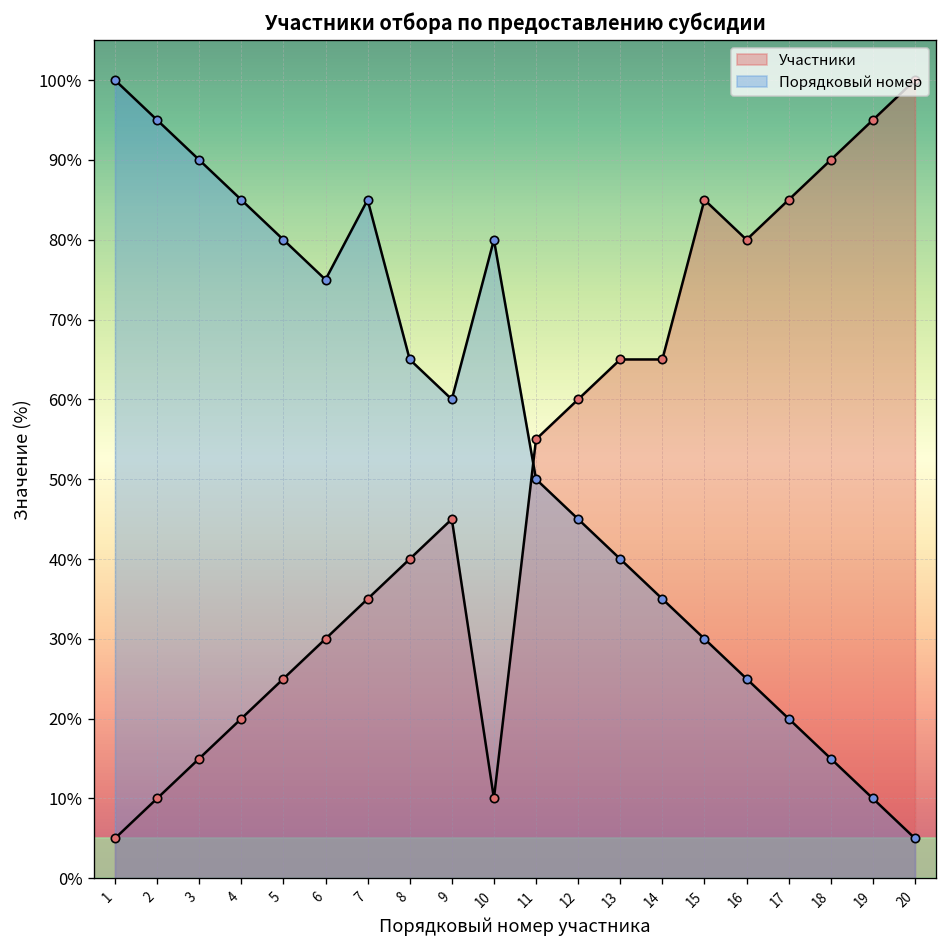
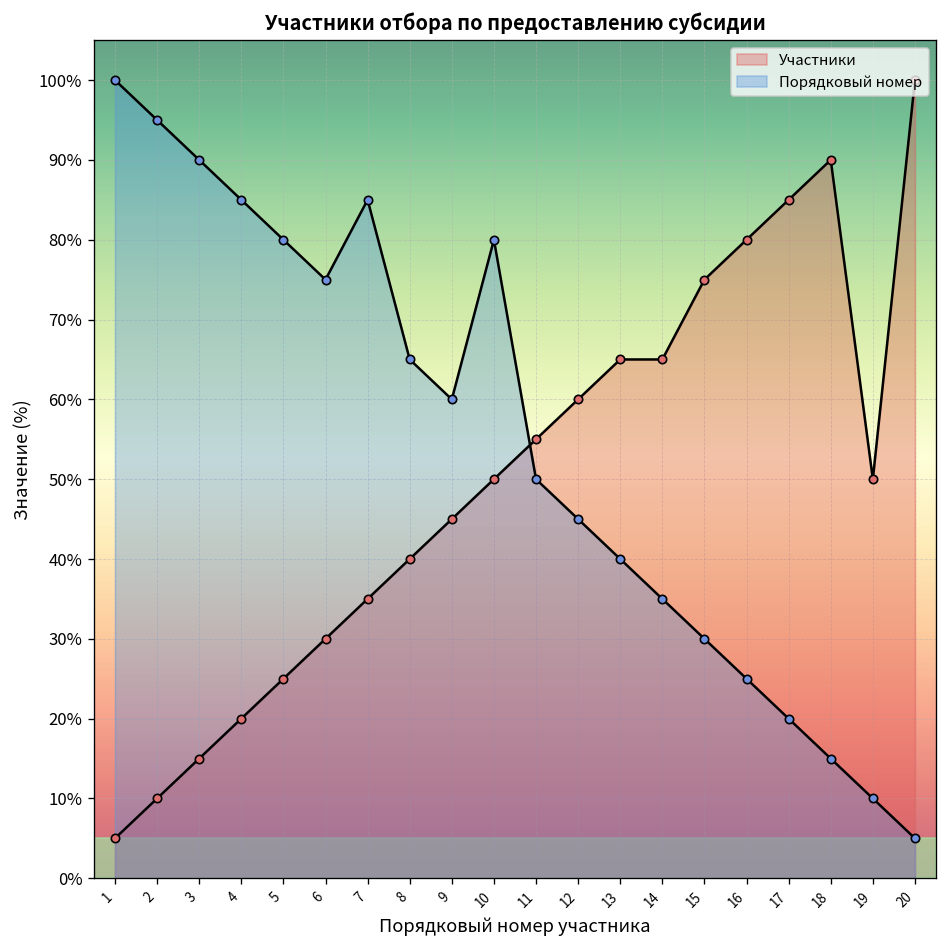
  {
    "Участники": {
      "2": "10%",
      "3": "15%",
      "4": "20%",
      "5": "25%",
      "6": "30%",
      "7": "35%",
      "8": "40%",
      "9": "45%",
-     "10": "10%",
+     "10": "50%",
      "11": "55%",
      "12": "60%",
      "13": "65%",
      "14": "65%",
-     "15": "85%",
+     "15": "75%",
      "16": "80%",
      "17": "85%",
      "18": "90%",
-     "19": "95%"
+     "19": "50%"
    },
    "Порядковый номер": {
      "1": "100%",
      "2": "95%",
      "3": "90%",
      "4": "85%",
      "5": "80%",
      "6": "75%",
      "7": "85%",
      "8": "65%",
      "9": "60%",
      "10": "80%",
      "11": "50%",
      "12": "45%",
      "13": "40%",
      "14": "35%",
      "15": "30%",
      "16": "25%",
      "17": "20%",
      "18": "15%",
      "19": "10%"
    }
  }
